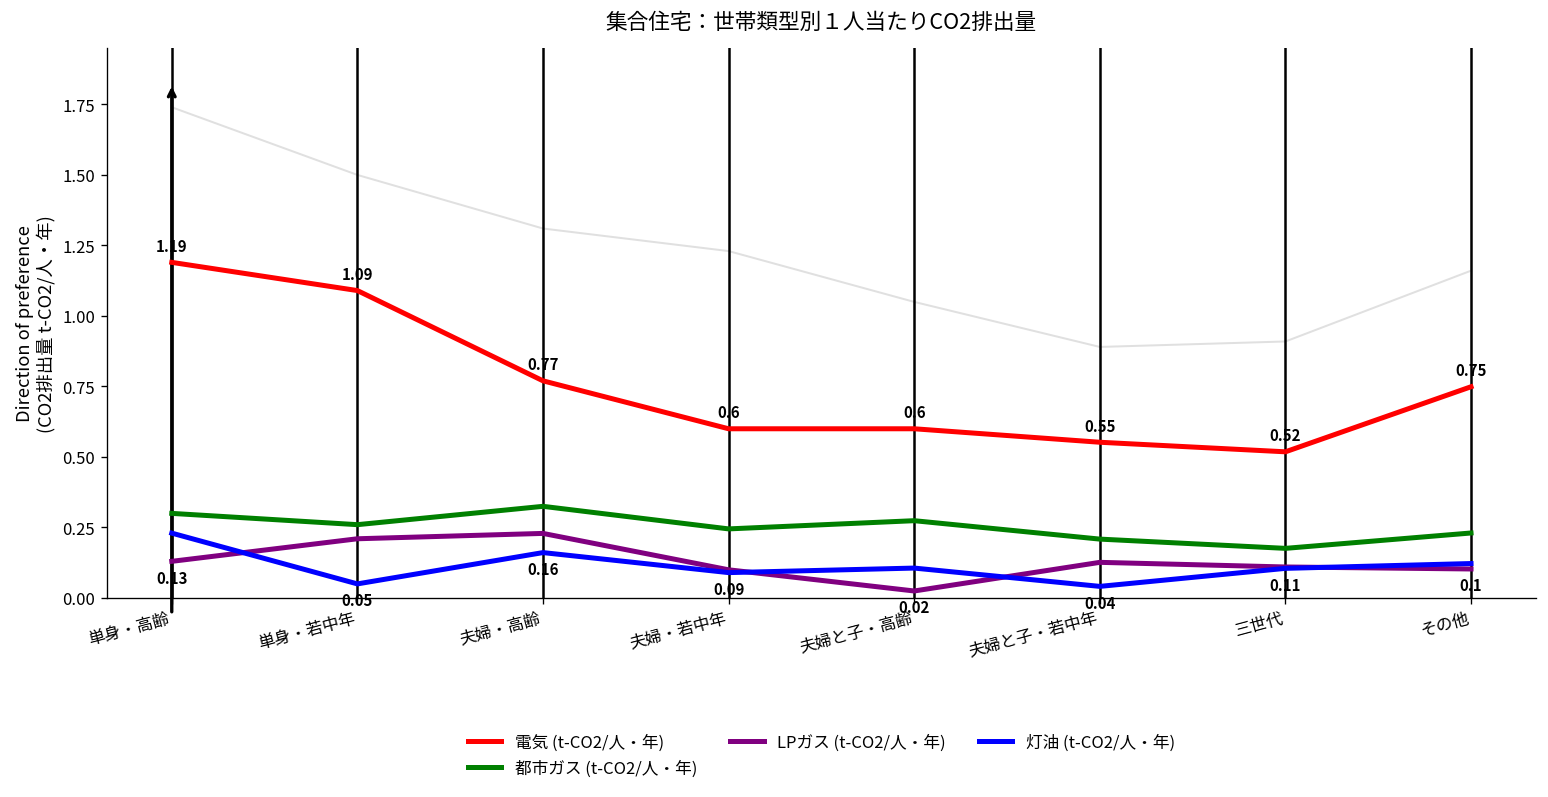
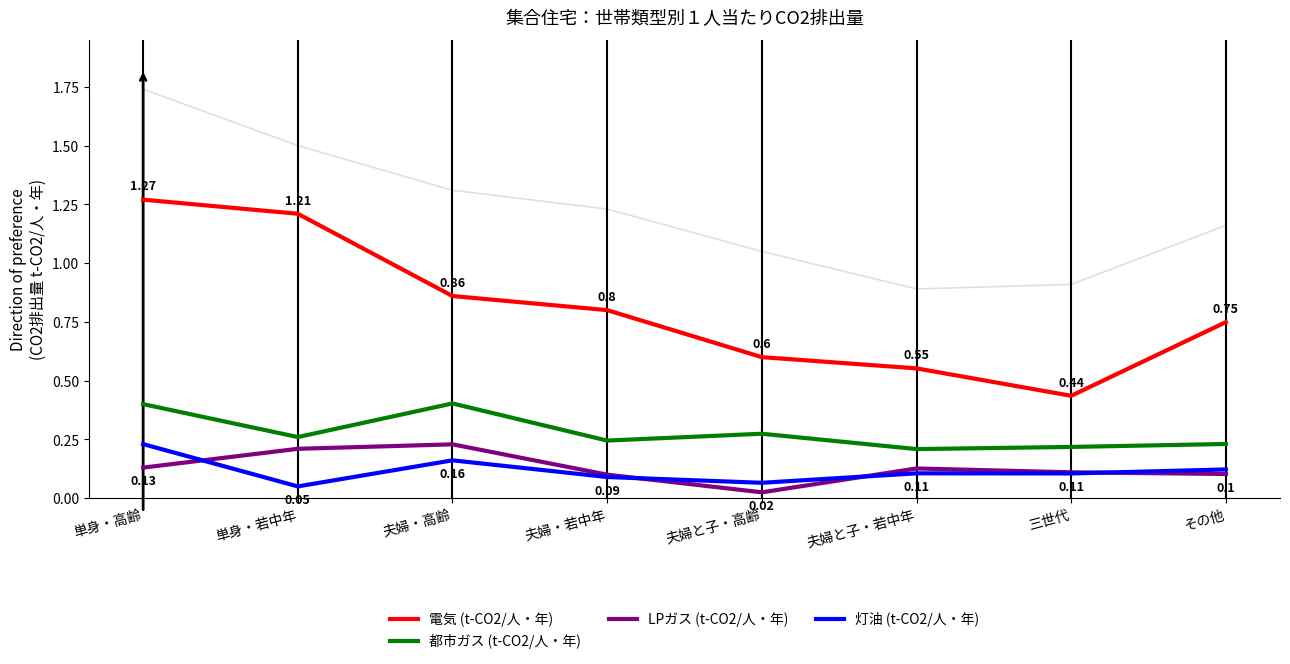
  {
    "電気 (t-CO2/人・年)": {
-     "単身・高齢": 1.19,
-     "単身・若中年": 1.09,
-     "夫婦・高齢": 0.77,
-     "夫婦・若中年": 0.6,
+     "単身・高齢": 1.27,
+     "単身・若中年": 1.21,
+     "夫婦・高齢": 0.86,
+     "夫婦・若中年": 0.8,
      "夫婦と子・高齢": 0.6,
      "夫婦と子・若中年": 0.55,
-     "三世代": 0.52,
+     "三世代": 0.44,
      "その他": 0.75
    },
    "都市ガス (t-CO2/人・年)": {
-     "単身・高齢": 0.3,
+     "単身・高齢": 0.4,
      "単身・若中年": 0.26,
-     "夫婦・高齢": 0.33,
+     "夫婦・高齢": 0.40,
      "夫婦・若中年": 0.25,
      "夫婦と子・高齢": 0.27,
      "夫婦と子・若中年": 0.21,
-     "三世代": 0.18,
+     "三世代": 0.22,
      "その他": 0.23
    },
    "LPガス (t-CO2/人・年)": {
      "単身・高齢": 0.13,
      "夫婦と子・高齢": 0.02,
      "その他": 0.1
    },
    "灯油 (t-CO2/人・年)": {
      "単身・若中年": 0.05,
      "夫婦・高齢": 0.16,
-     "夫婦と子・高齢": 0.11,
-     "夫婦と子・若中年": 0.04
+     "夫婦と子・高齢": 0.07,
+     "夫婦と子・若中年": 0.11
    }
  }
